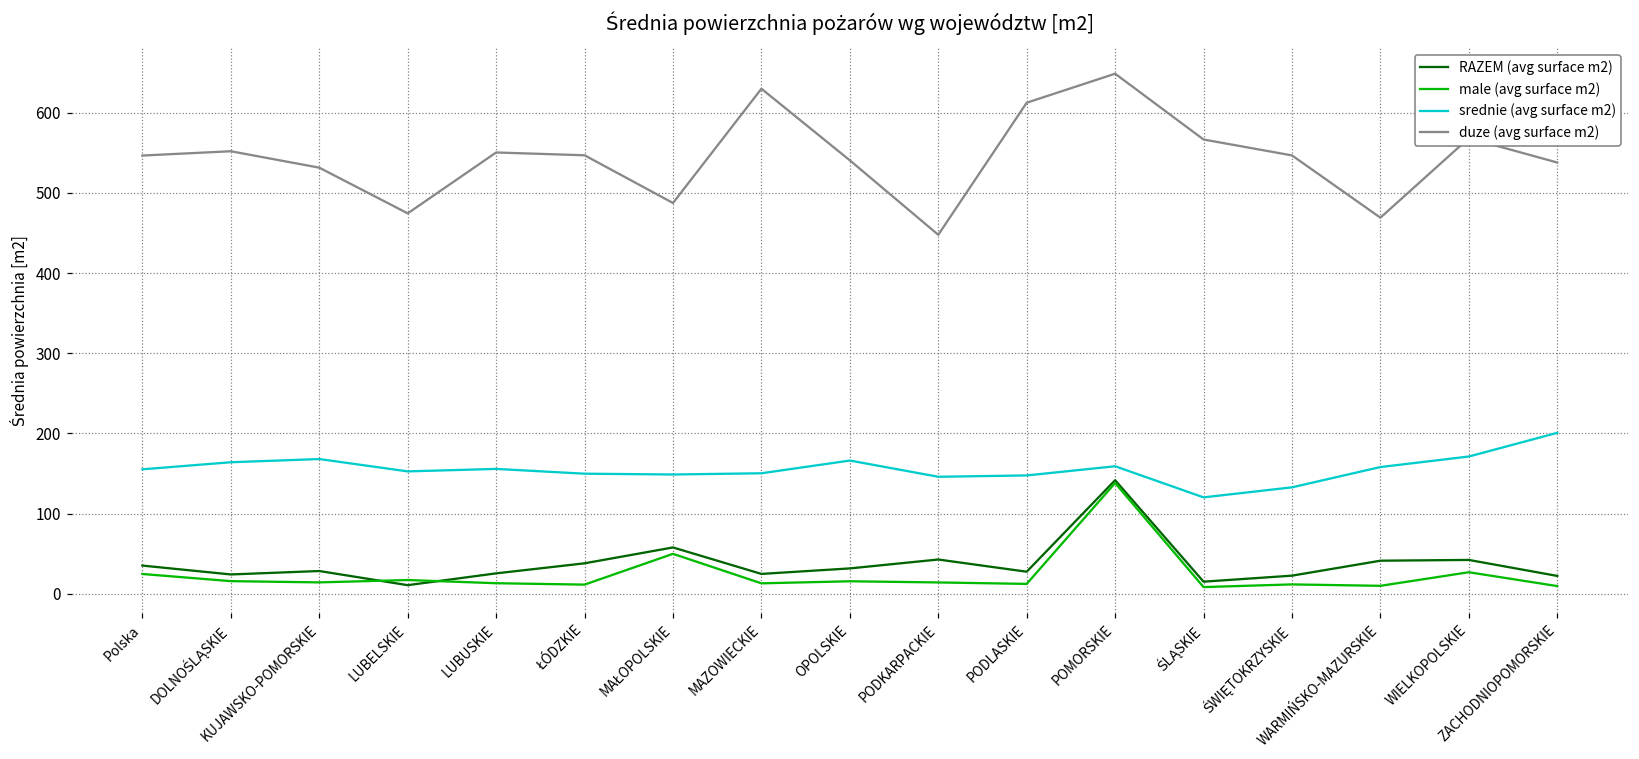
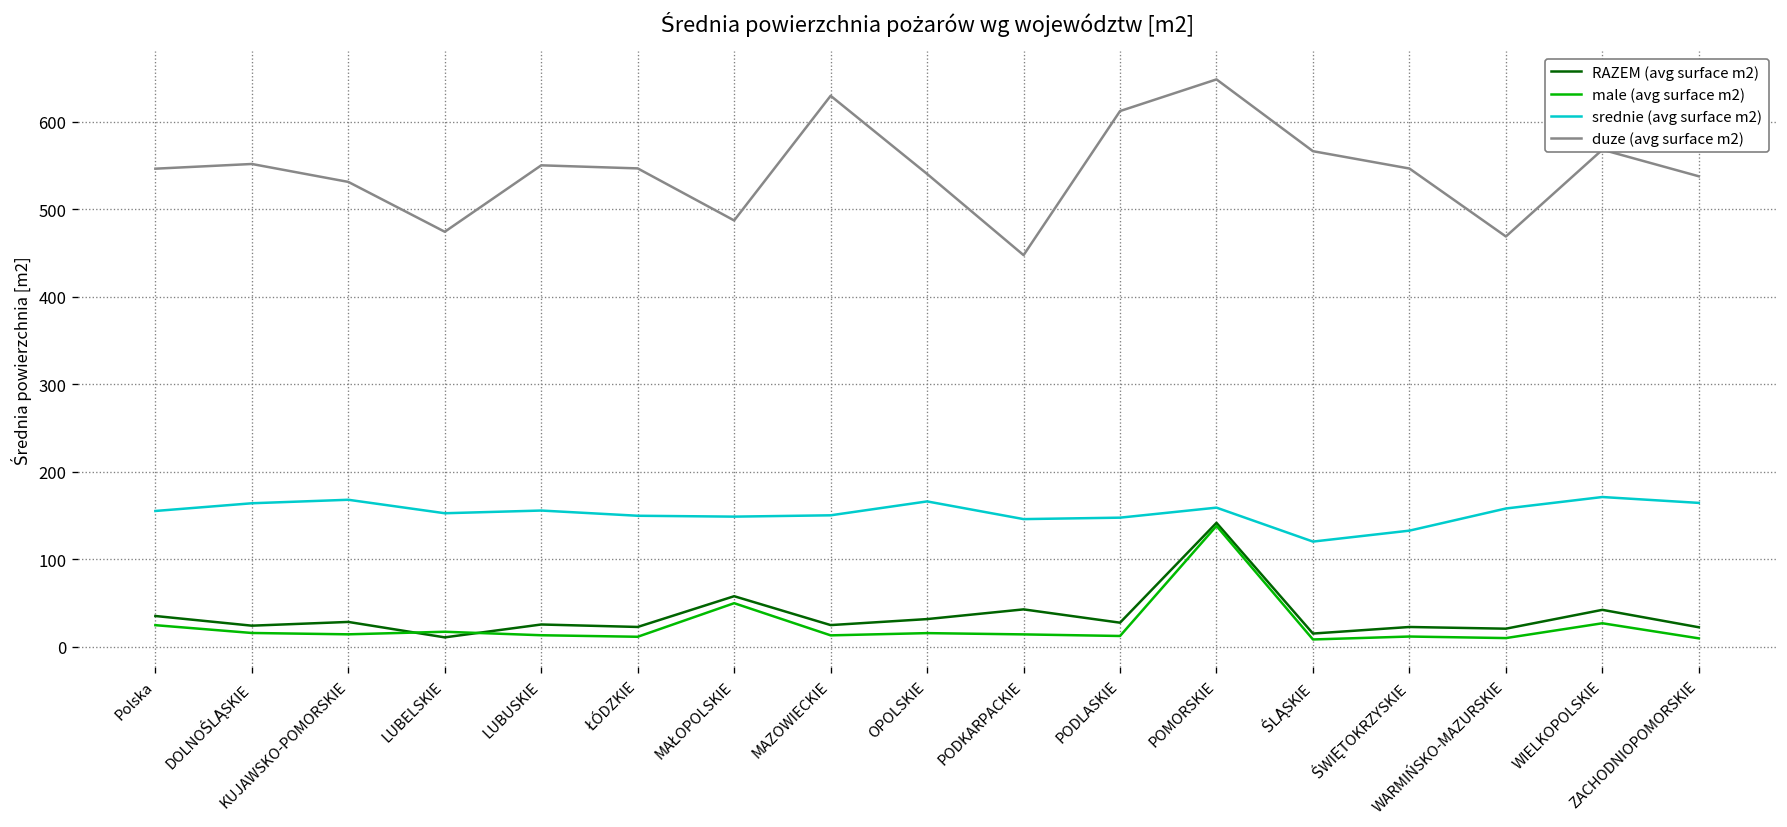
  {
    "RAZEM (avg surface m2)": {
      "Polska": 40,
      "DOLNOŚLĄSKIE": 20,
      "KUJAWSKO-POMORSKIE": 30,
      "LUBELSKIE": 10,
      "LUBUSKIE": 30,
-     "ŁÓDZKIE": 40,
+     "ŁÓDZKIE": 20,
      "MAŁOPOLSKIE": 60,
      "MAZOWIECKIE": 20,
      "OPOLSKIE": 30,
      "PODKARPACKIE": 40,
      "PODLASKIE": 30,
      "POMORSKIE": 140,
      "ŚLĄSKIE": 20,
      "ŚWIĘTOKRZYSKIE": 20,
-     "WARMIŃSKO-MAZURSKIE": 40,
+     "WARMIŃSKO-MAZURSKIE": 20,
      "WIELKOPOLSKIE": 40,
      "ZACHODNIOPOMORSKIE": 20
    },
    "male (avg surface m2)": {
      "Polska": 20,
      "DOLNOŚLĄSKIE": 20,
      "KUJAWSKO-POMORSKIE": 10,
      "LUBELSKIE": 20,
      "LUBUSKIE": 10,
      "ŁÓDZKIE": 10,
      "MAŁOPOLSKIE": 50,
      "MAZOWIECKIE": 10,
      "OPOLSKIE": 20,
      "PODKARPACKIE": 10,
      "PODLASKIE": 10,
      "POMORSKIE": 140,
      "ŚLĄSKIE": 10,
      "ŚWIĘTOKRZYSKIE": 10,
      "WARMIŃSKO-MAZURSKIE": 10,
      "WIELKOPOLSKIE": 30,
      "ZACHODNIOPOMORSKIE": 10
    },
    "srednie (avg surface m2)": {
      "Polska": 160,
      "DOLNOŚLĄSKIE": 160,
      "KUJAWSKO-POMORSKIE": 170,
      "LUBELSKIE": 150,
      "LUBUSKIE": 160,
      "ŁÓDZKIE": 150,
      "MAŁOPOLSKIE": 150,
      "MAZOWIECKIE": 150,
      "OPOLSKIE": 170,
      "PODKARPACKIE": 150,
      "PODLASKIE": 150,
      "POMORSKIE": 160,
      "ŚLĄSKIE": 120,
      "ŚWIĘTOKRZYSKIE": 130,
      "WARMIŃSKO-MAZURSKIE": 160,
      "WIELKOPOLSKIE": 170,
-     "ZACHODNIOPOMORSKIE": 200
+     "ZACHODNIOPOMORSKIE": 160
    },
    "duze (avg surface m2)": {
      "Polska": 550,
      "DOLNOŚLĄSKIE": 550,
      "KUJAWSKO-POMORSKIE": 530,
      "LUBELSKIE": 470,
      "LUBUSKIE": 550,
      "ŁÓDZKIE": 550,
      "MAŁOPOLSKIE": 490,
      "MAZOWIECKIE": 630,
      "OPOLSKIE": 540,
      "PODKARPACKIE": 450,
      "PODLASKIE": 610,
      "POMORSKIE": 650,
      "ŚLĄSKIE": 570,
      "ŚWIĘTOKRZYSKIE": 550,
      "WARMIŃSKO-MAZURSKIE": 470,
      "ZACHODNIOPOMORSKIE": 540
    }
  }
